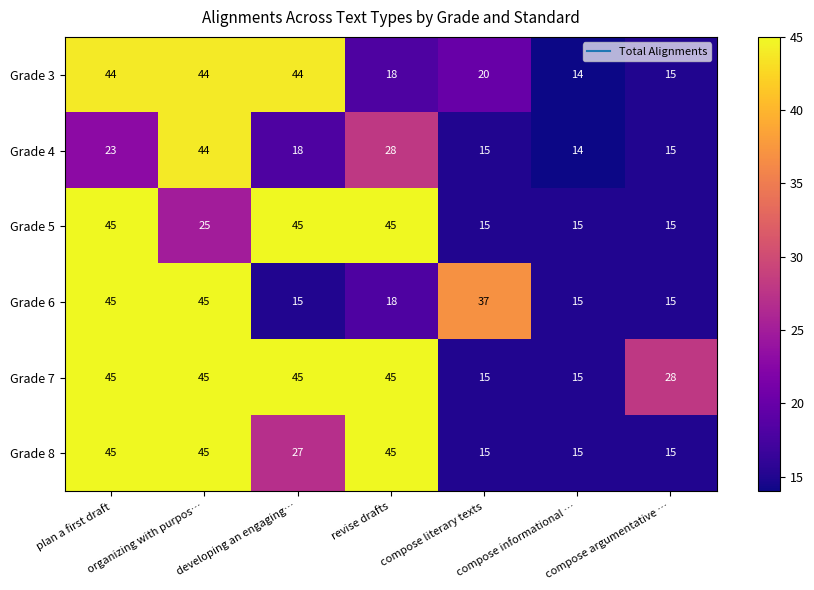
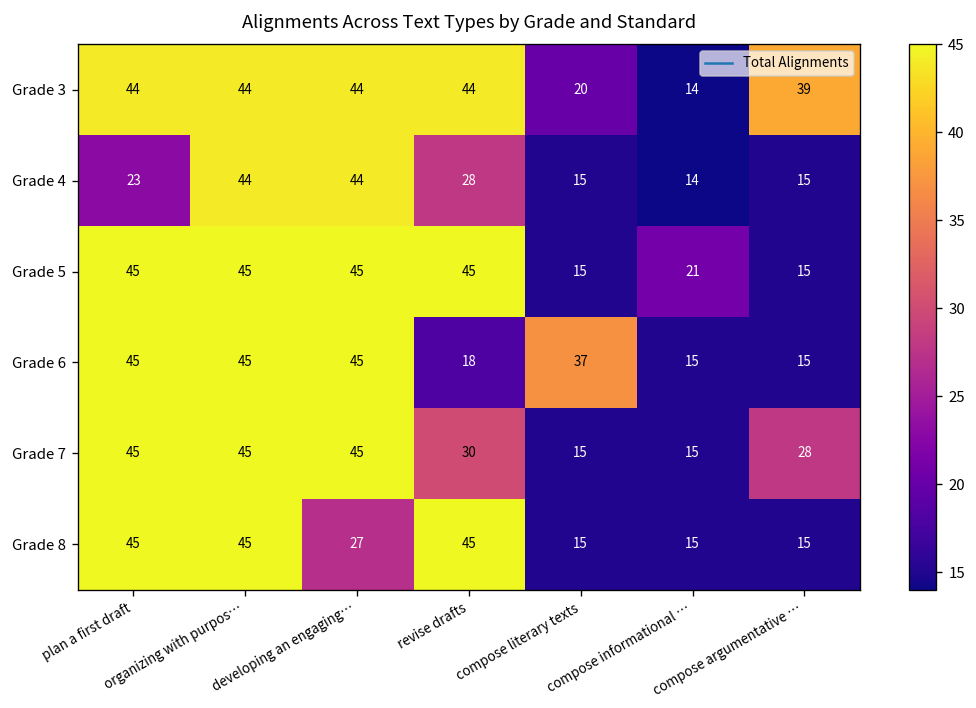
  {
    "Grade 3": {
      "plan a first draft": 44,
      "organizing with purpos…": 44,
      "developing an engaging…": 44,
-     "revise drafts": 18,
+     "revise drafts": 44,
      "compose literary texts": 20,
      "compose informational …": 14,
-     "compose argumentative …": 15
+     "compose argumentative …": 39
    },
    "Grade 4": {
      "plan a first draft": 23,
      "organizing with purpos…": 44,
-     "developing an engaging…": 18,
+     "developing an engaging…": 44,
      "revise drafts": 28,
      "compose literary texts": 15,
      "compose informational …": 14,
      "compose argumentative …": 15
    },
    "Grade 5": {
      "plan a first draft": 45,
-     "organizing with purpos…": 25,
+     "organizing with purpos…": 45,
      "developing an engaging…": 45,
      "revise drafts": 45,
      "compose literary texts": 15,
-     "compose informational …": 15,
+     "compose informational …": 21,
      "compose argumentative …": 15
    },
    "Grade 6": {
      "plan a first draft": 45,
      "organizing with purpos…": 45,
-     "developing an engaging…": 15,
+     "developing an engaging…": 45,
      "revise drafts": 18,
      "compose literary texts": 37,
      "compose informational …": 15,
      "compose argumentative …": 15
    },
    "Grade 7": {
      "plan a first draft": 45,
      "organizing with purpos…": 45,
      "developing an engaging…": 45,
-     "revise drafts": 45,
+     "revise drafts": 30,
      "compose literary texts": 15,
      "compose informational …": 15,
      "compose argumentative …": 28
    },
    "Grade 8": {
      "plan a first draft": 45,
      "organizing with purpos…": 45,
      "developing an engaging…": 27,
      "revise drafts": 45,
      "compose literary texts": 15,
      "compose informational …": 15,
      "compose argumentative …": 15
    }
  }
